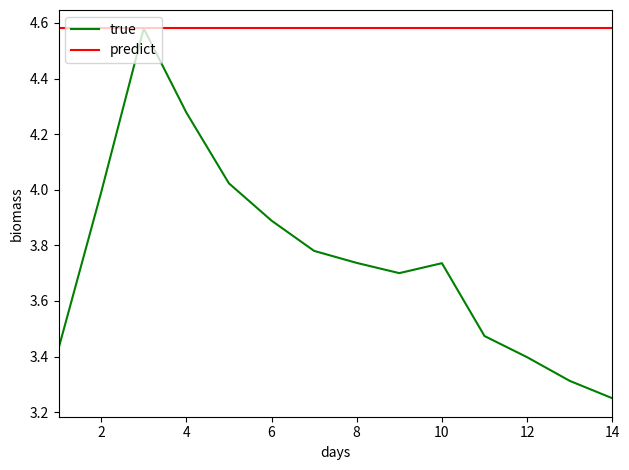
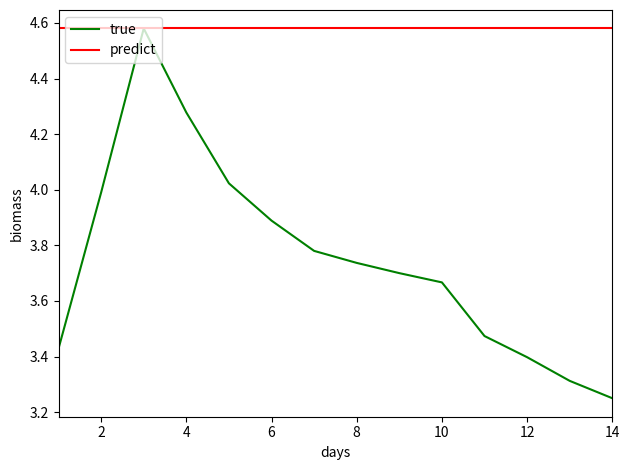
  {
    "true": {
      "2": 3.99,
      "4": 4.28,
      "6": 3.89,
      "8": 3.74,
-     "10": 3.74,
+     "10": 3.67,
      "12": 3.40,
      "14": 3.25
    },
    "predict": {
      "4": 4.58,
      "6": 4.58,
      "8": 4.58,
      "10": 4.58,
      "12": 4.58,
      "14": 4.58
    }
  }
